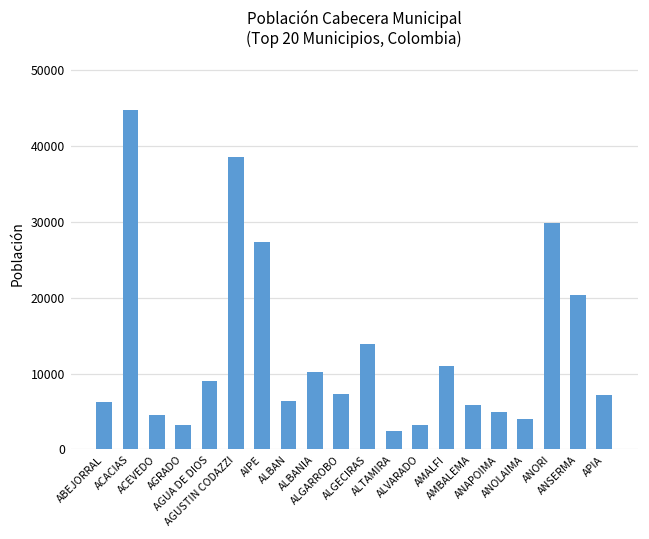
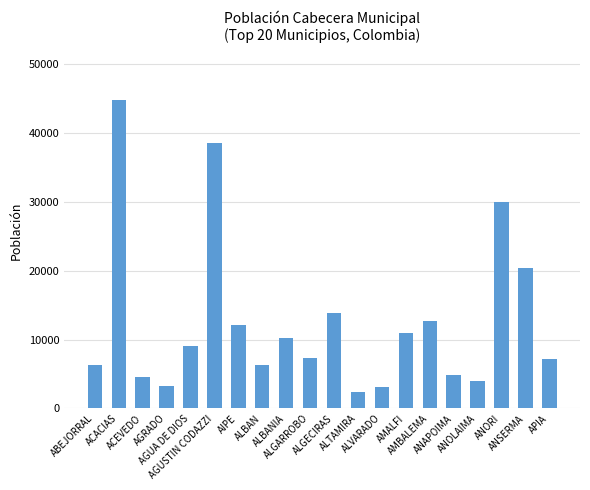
  {
    "ABEJORRAL": 6000,
    "ACACIAS": 45000,
    "ACEVEDO": 5000,
    "AGRADO": 3000,
    "AGUA DE DIOS": 9000,
    "AGUSTIN CODAZZI": 39000,
-   "AIPE": 27000,
+   "AIPE": 12000,
    "ALBAN": 6000,
    "ALBANIA": 10000,
    "ALGARROBO": 7000,
    "ALGECIRAS": 14000,
    "ALTAMIRA": 2000,
    "ALVARADO": 3000,
    "AMALFI": 11000,
-   "AMBALEMA": 6000,
+   "AMBALEMA": 13000,
    "ANAPOIMA": 5000,
    "ANOLAIMA": 4000,
    "ANORI": 30000,
    "ANSERMA": 20000,
    "APIA": 7000
  }
